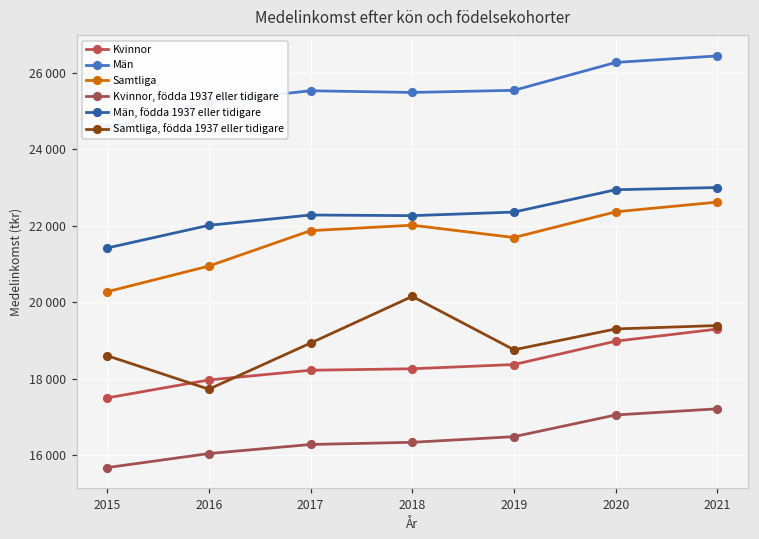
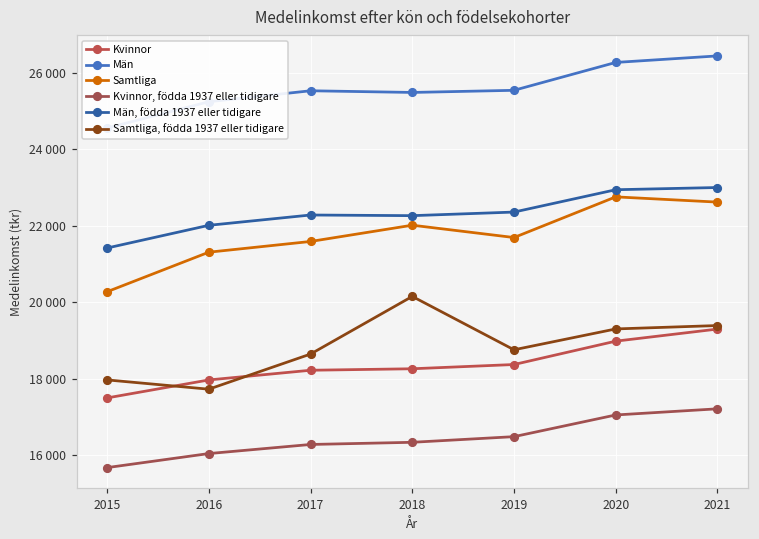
  {
    "Samtliga": {
      "2015": 20300,
-     "2016": 20900,
-     "2017": 21900,
+     "2016": 21300,
+     "2017": 21600,
      "2018": 22000,
      "2019": 21700,
-     "2020": 22400,
+     "2020": 22800,
      "2021": 22600
    },
    "Samtliga, födda 1937 eller tidigare": {
-     "2015": 18600,
+     "2015": 18000,
      "2016": 17700,
-     "2017": 18900,
+     "2017": 18600,
      "2018": 20200,
      "2019": 18800,
      "2020": 19300,
      "2021": 19400
    }
  }
